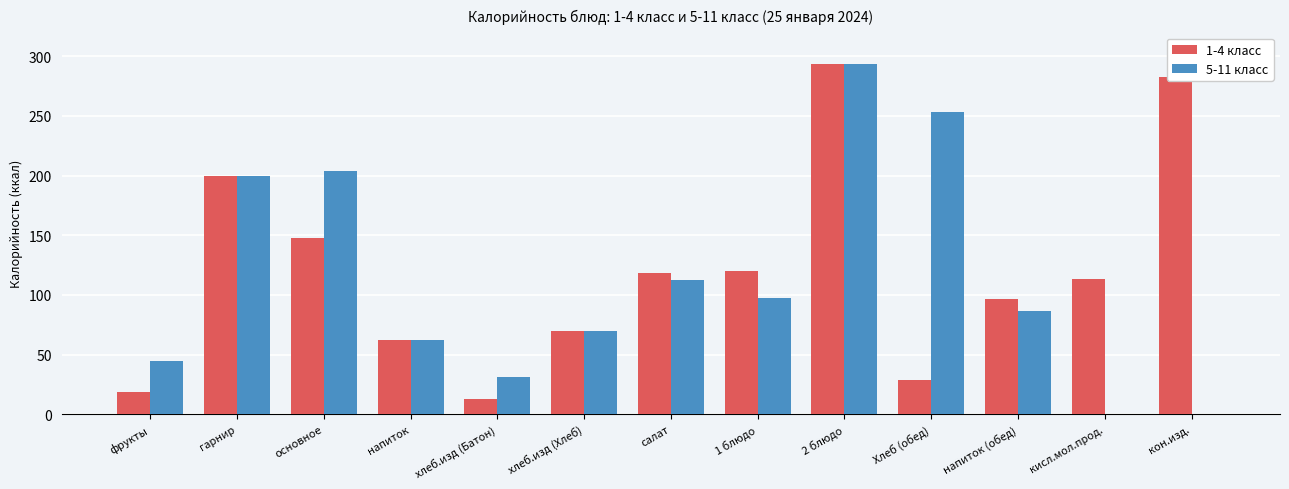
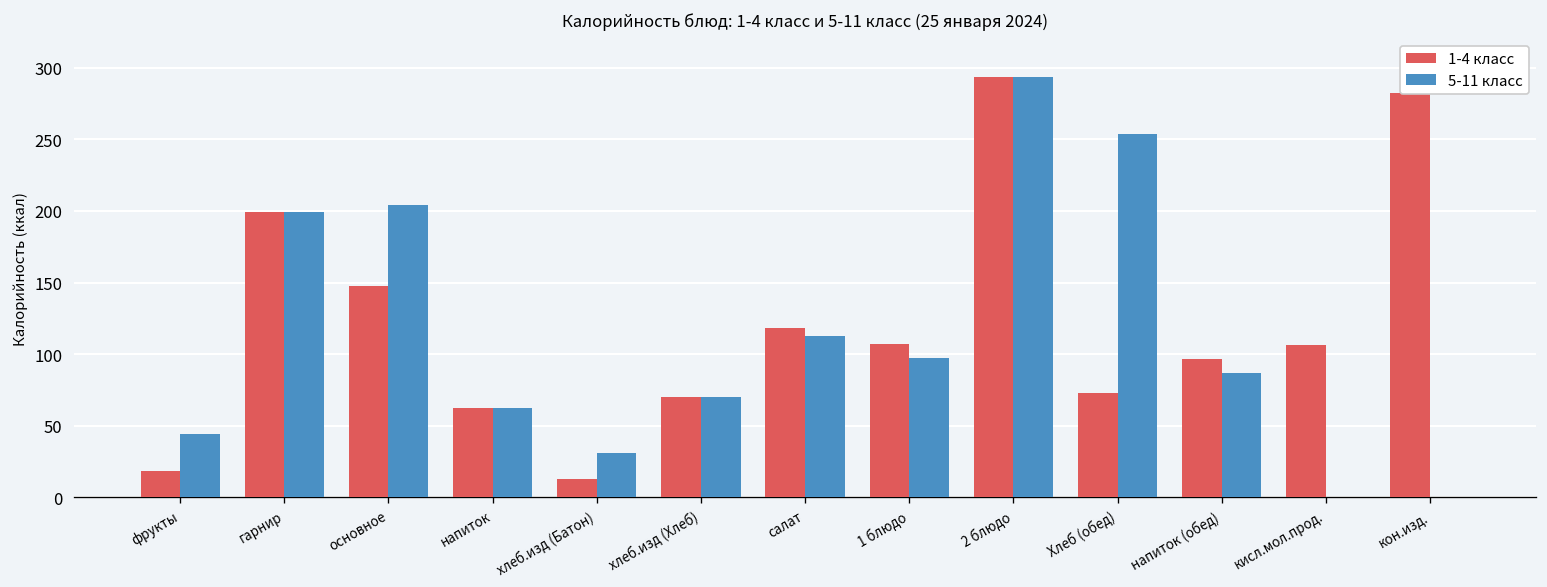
  {
    "1-4 класс": {
      "фрукты": 19,
      "гарнир": 199,
      "основное": 148,
      "напиток": 62,
      "хлеб.изд (Батон)": 13,
      "хлеб.изд (Хлеб)": 70,
      "салат": 118,
-     "1 блюдо": 120,
+     "1 блюдо": 107,
      "2 блюдо": 294,
-     "Хлеб (обед)": 29,
+     "Хлеб (обед)": 73,
      "напиток (обед)": 97,
-     "кисл.мол.прод.": 113
+     "кисл.мол.прод.": 107
    },
    "5-11 класс": {
      "фрукты": 44,
      "гарнир": 199,
      "основное": 204,
      "напиток": 62,
      "хлеб.изд (Батон)": 31,
      "хлеб.изд (Хлеб)": 70,
      "салат": 113,
      "1 блюдо": 97,
      "2 блюдо": 293,
      "Хлеб (обед)": 254,
      "напиток (обед)": 87,
      "кисл.мол.прод.": 0,
      "кон.изд.": 0
    }
  }
